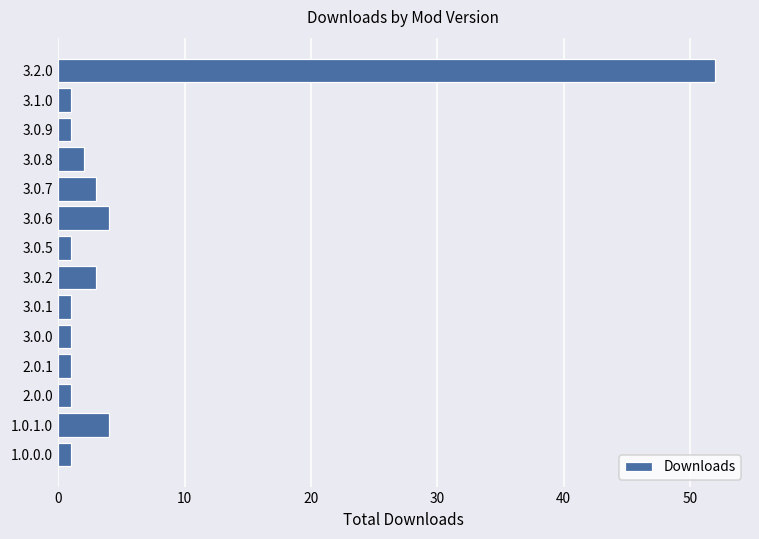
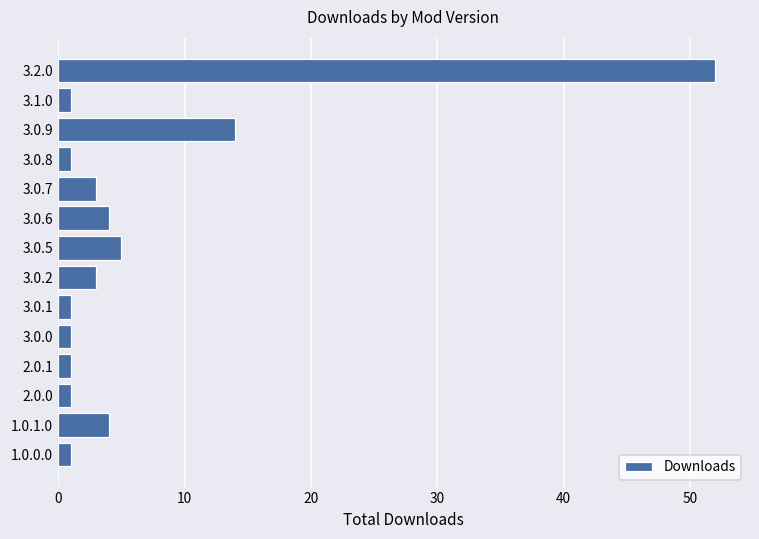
  {
    "3.2.0": 52,
    "3.1.0": 1,
-   "3.0.9": 1,
-   "3.0.8": 2,
+   "3.0.9": 14,
+   "3.0.8": 1,
    "3.0.7": 3,
    "3.0.6": 4,
-   "3.0.5": 1,
+   "3.0.5": 5,
    "3.0.2": 3,
    "3.0.1": 1,
    "3.0.0": 1,
    "2.0.1": 1,
    "2.0.0": 1,
    "1.0.1.0": 4,
    "1.0.0.0": 1
  }
